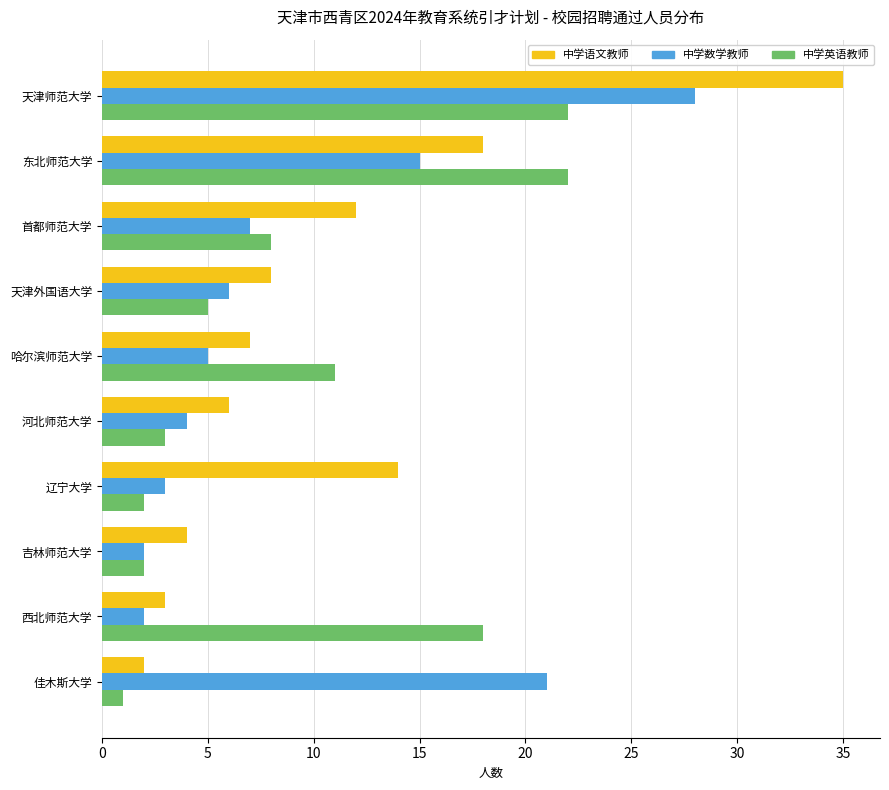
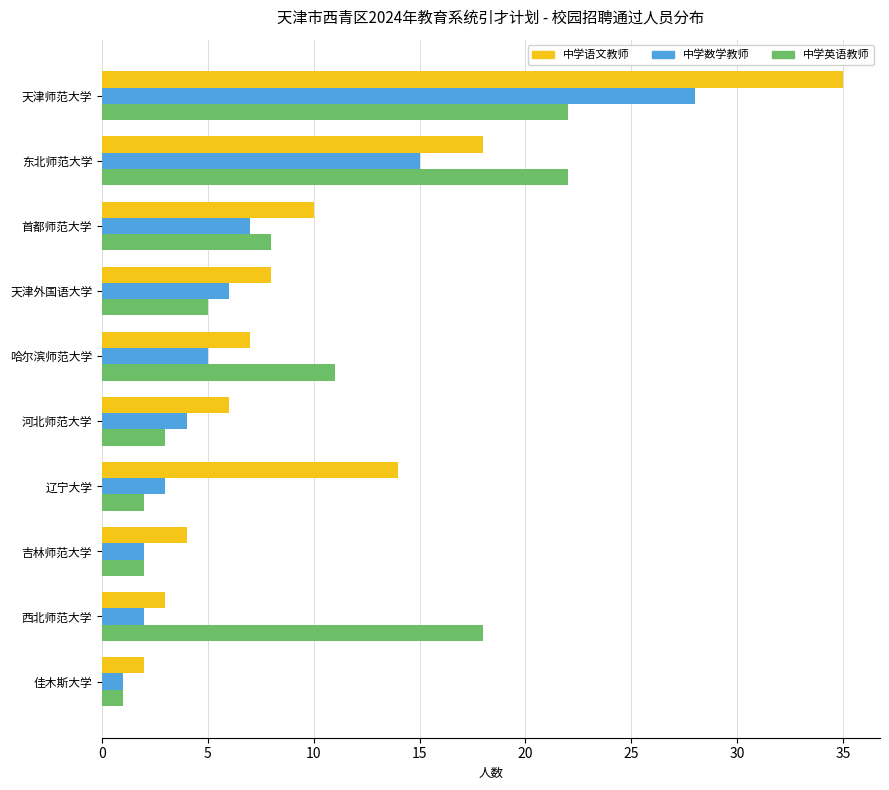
  {
    "中学语文教师": {
      "天津师范大学": 35,
      "东北师范大学": 18,
-     "首都师范大学": 12,
+     "首都师范大学": 10,
      "天津外国语大学": 8,
      "哈尔滨师范大学": 7,
      "河北师范大学": 6,
      "辽宁大学": 14,
      "吉林师范大学": 4,
      "西北师范大学": 3,
      "佳木斯大学": 2
    },
    "中学数学教师": {
      "天津师范大学": 28,
      "东北师范大学": 15,
      "首都师范大学": 7,
      "天津外国语大学": 6,
      "哈尔滨师范大学": 5,
      "河北师范大学": 4,
      "辽宁大学": 3,
      "吉林师范大学": 2,
      "西北师范大学": 2,
-     "佳木斯大学": 21
+     "佳木斯大学": 1
    },
    "中学英语教师": {
      "天津师范大学": 22,
      "东北师范大学": 22,
      "首都师范大学": 8,
      "天津外国语大学": 5,
      "哈尔滨师范大学": 11,
      "河北师范大学": 3,
      "辽宁大学": 2,
      "吉林师范大学": 2,
      "西北师范大学": 18,
      "佳木斯大学": 1
    }
  }
